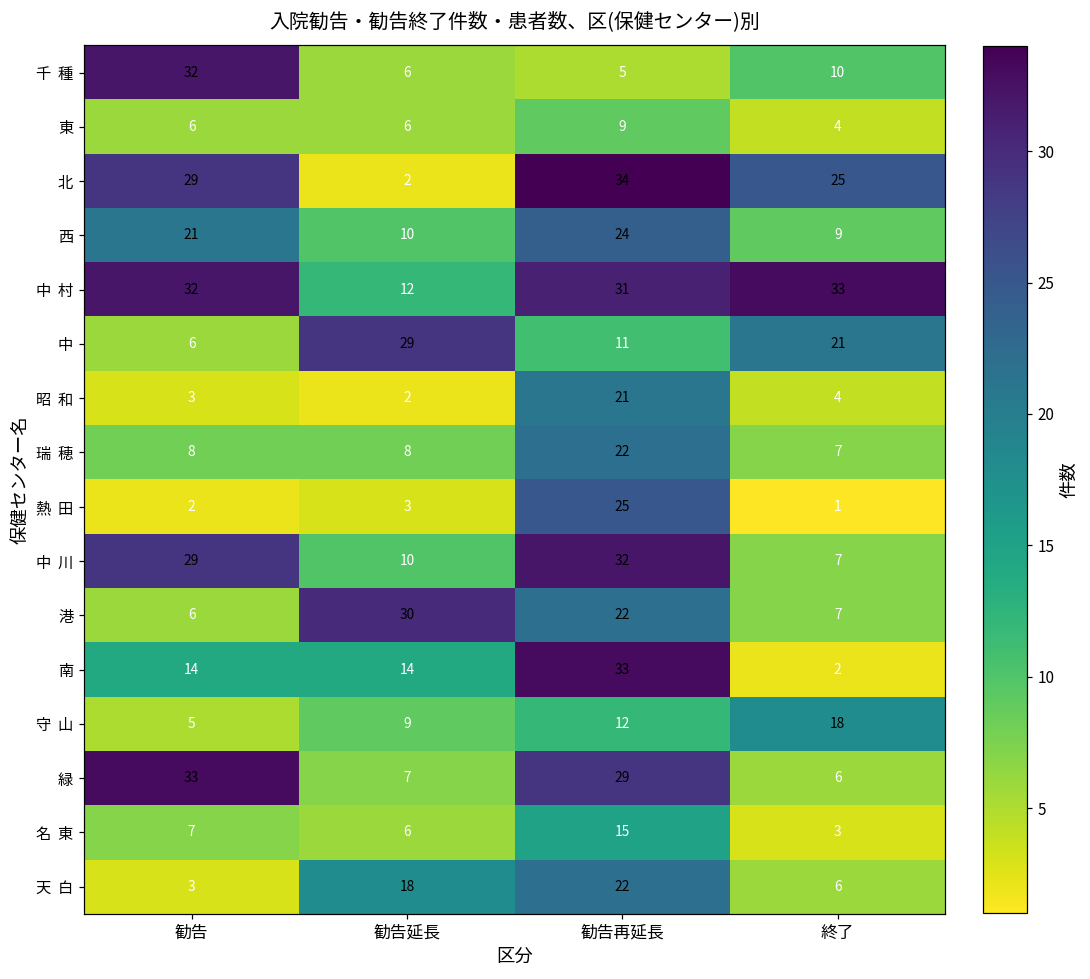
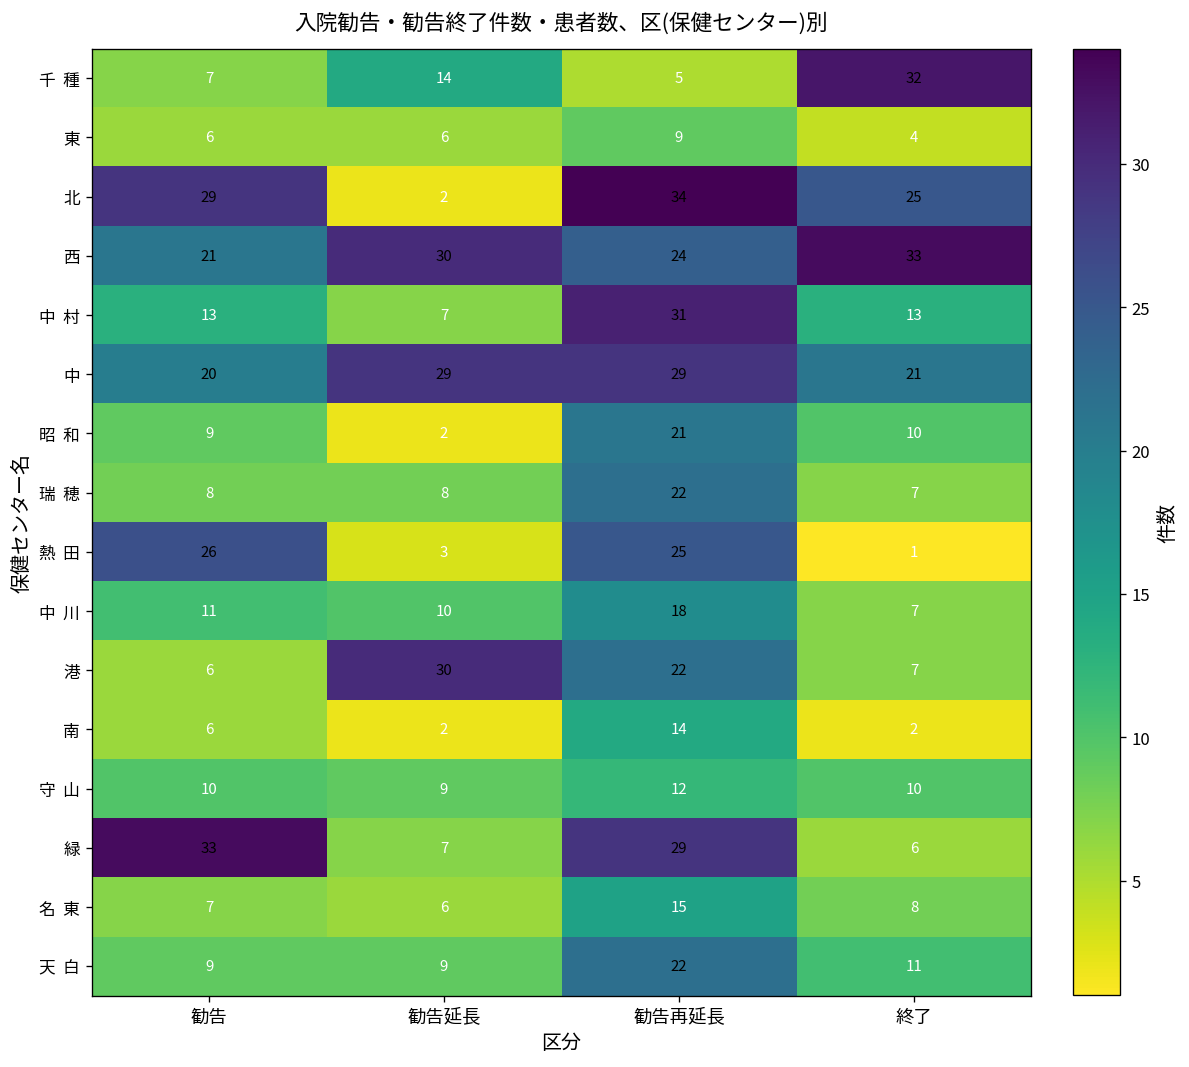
  {
    "千 種": {
-     "勧告": 32,
-     "勧告延長": 6,
+     "勧告": 7,
+     "勧告延長": 14,
      "勧告再延長": 5,
-     "終了": 10
+     "終了": 32
    },
    "東": {
      "勧告": 6,
      "勧告延長": 6,
      "勧告再延長": 9,
      "終了": 4
    },
    "北": {
      "勧告": 29,
      "勧告延長": 2,
      "勧告再延長": 34,
      "終了": 25
    },
    "西": {
      "勧告": 21,
-     "勧告延長": 10,
+     "勧告延長": 30,
      "勧告再延長": 24,
-     "終了": 9
+     "終了": 33
    },
    "中 村": {
-     "勧告": 32,
-     "勧告延長": 12,
+     "勧告": 13,
+     "勧告延長": 7,
      "勧告再延長": 31,
-     "終了": 33
+     "終了": 13
    },
    "中": {
-     "勧告": 6,
+     "勧告": 20,
      "勧告延長": 29,
-     "勧告再延長": 11,
+     "勧告再延長": 29,
      "終了": 21
    },
    "昭 和": {
-     "勧告": 3,
+     "勧告": 9,
      "勧告延長": 2,
      "勧告再延長": 21,
-     "終了": 4
+     "終了": 10
    },
    "瑞 穂": {
      "勧告": 8,
      "勧告延長": 8,
      "勧告再延長": 22,
      "終了": 7
    },
    "熱 田": {
-     "勧告": 2,
+     "勧告": 26,
      "勧告延長": 3,
      "勧告再延長": 25,
      "終了": 1
    },
    "中 川": {
-     "勧告": 29,
+     "勧告": 11,
      "勧告延長": 10,
-     "勧告再延長": 32,
+     "勧告再延長": 18,
      "終了": 7
    },
    "港": {
      "勧告": 6,
      "勧告延長": 30,
      "勧告再延長": 22,
      "終了": 7
    },
    "南": {
-     "勧告": 14,
-     "勧告延長": 14,
-     "勧告再延長": 33,
+     "勧告": 6,
+     "勧告延長": 2,
+     "勧告再延長": 14,
      "終了": 2
    },
    "守 山": {
-     "勧告": 5,
+     "勧告": 10,
      "勧告延長": 9,
      "勧告再延長": 12,
-     "終了": 18
+     "終了": 10
    },
    "緑": {
      "勧告": 33,
      "勧告延長": 7,
      "勧告再延長": 29,
      "終了": 6
    },
    "名 東": {
      "勧告": 7,
      "勧告延長": 6,
      "勧告再延長": 15,
-     "終了": 3
+     "終了": 8
    },
    "天 白": {
-     "勧告": 3,
-     "勧告延長": 18,
+     "勧告": 9,
+     "勧告延長": 9,
      "勧告再延長": 22,
-     "終了": 6
+     "終了": 11
    }
  }
